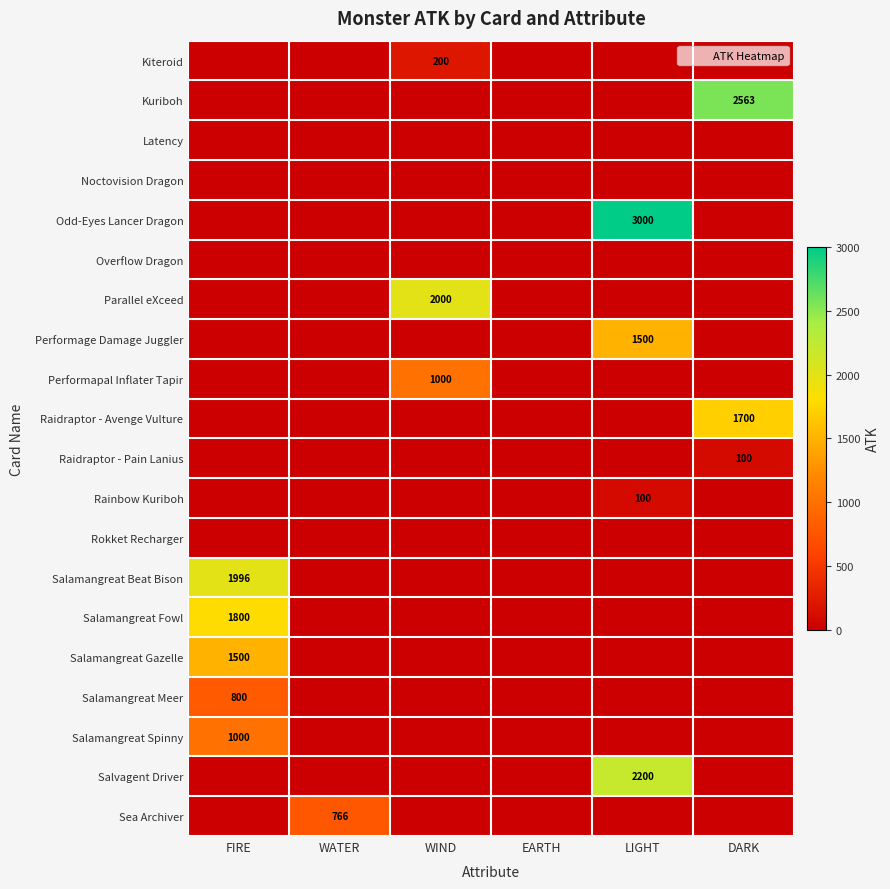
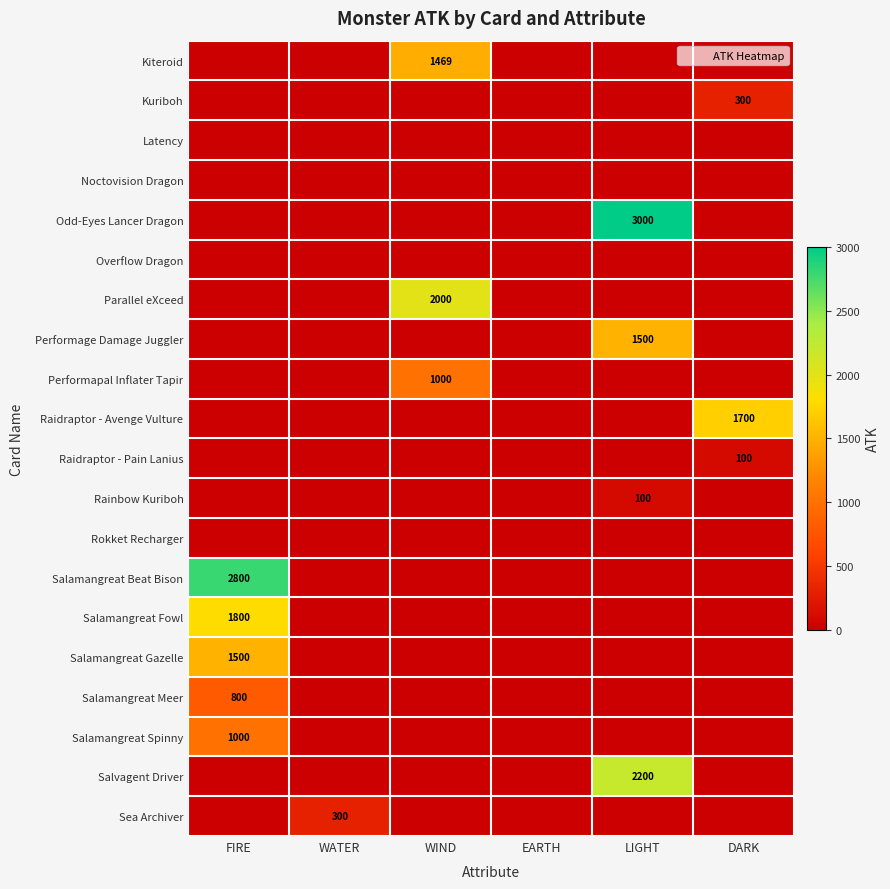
  {
    "Kiteroid": {
-     "WIND": 200
+     "WIND": 1469
    },
    "Kuriboh": {
-     "DARK": 2563
+     "DARK": 300
    },
    "Odd-Eyes Lancer Dragon": {
      "LIGHT": 3000
    },
    "Parallel eXceed": {
      "WIND": 2000
    },
    "Performage Damage Juggler": {
      "LIGHT": 1500
    },
    "Performapal Inflater Tapir": {
      "WIND": 1000
    },
    "Raidraptor - Avenge Vulture": {
      "DARK": 1700
    },
    "Raidraptor - Pain Lanius": {
      "DARK": 100
    },
    "Rainbow Kuriboh": {
      "LIGHT": 100
    },
    "Salamangreat Beat Bison": {
-     "FIRE": 1996
+     "FIRE": 2800
    },
    "Salamangreat Fowl": {
      "FIRE": 1800
    },
    "Salamangreat Gazelle": {
      "FIRE": 1500
    },
    "Salamangreat Meer": {
      "FIRE": 800
    },
    "Salamangreat Spinny": {
      "FIRE": 1000
    },
    "Salvagent Driver": {
      "LIGHT": 2200
    },
    "Sea Archiver": {
-     "WATER": 766
+     "WATER": 300
    }
  }
